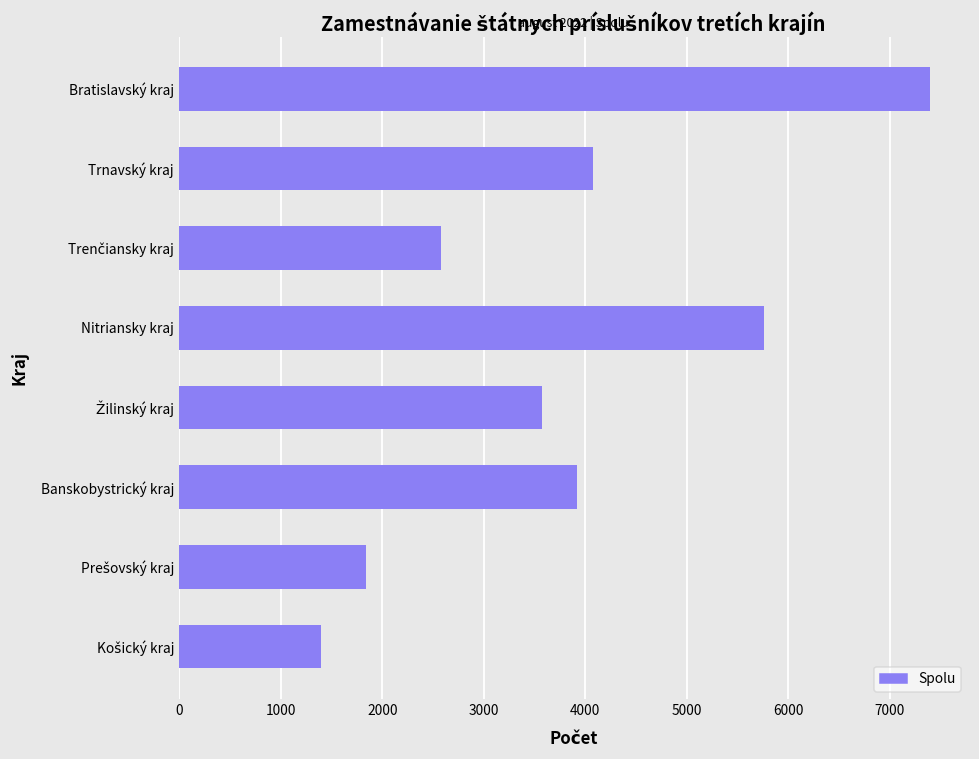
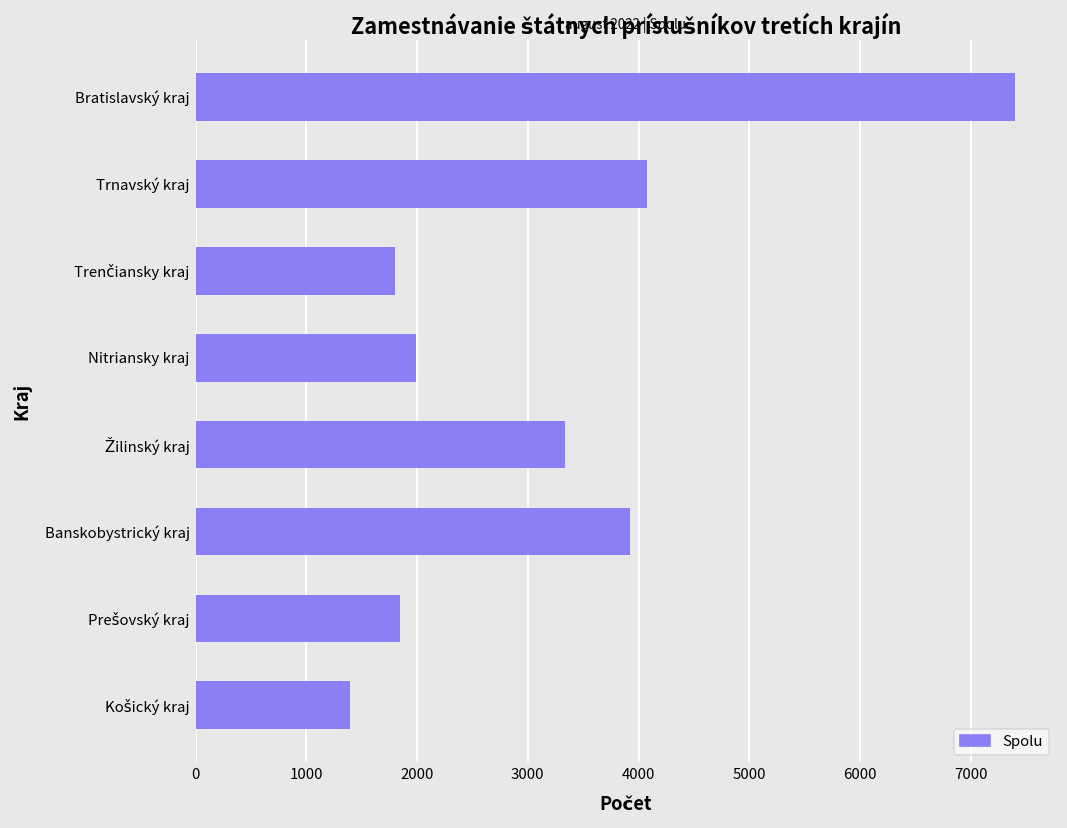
  {
    "Bratislavský kraj": 7400,
    "Trnavský kraj": 4100,
-   "Trenčiansky kraj": 2600,
-   "Nitriansky kraj": 5800,
-   "Žilinský kraj": 3600,
+   "Trenčiansky kraj": 1800,
+   "Nitriansky kraj": 2000,
+   "Žilinský kraj": 3300,
    "Banskobystrický kraj": 3900,
    "Prešovský kraj": 1800,
    "Košický kraj": 1400
  }
